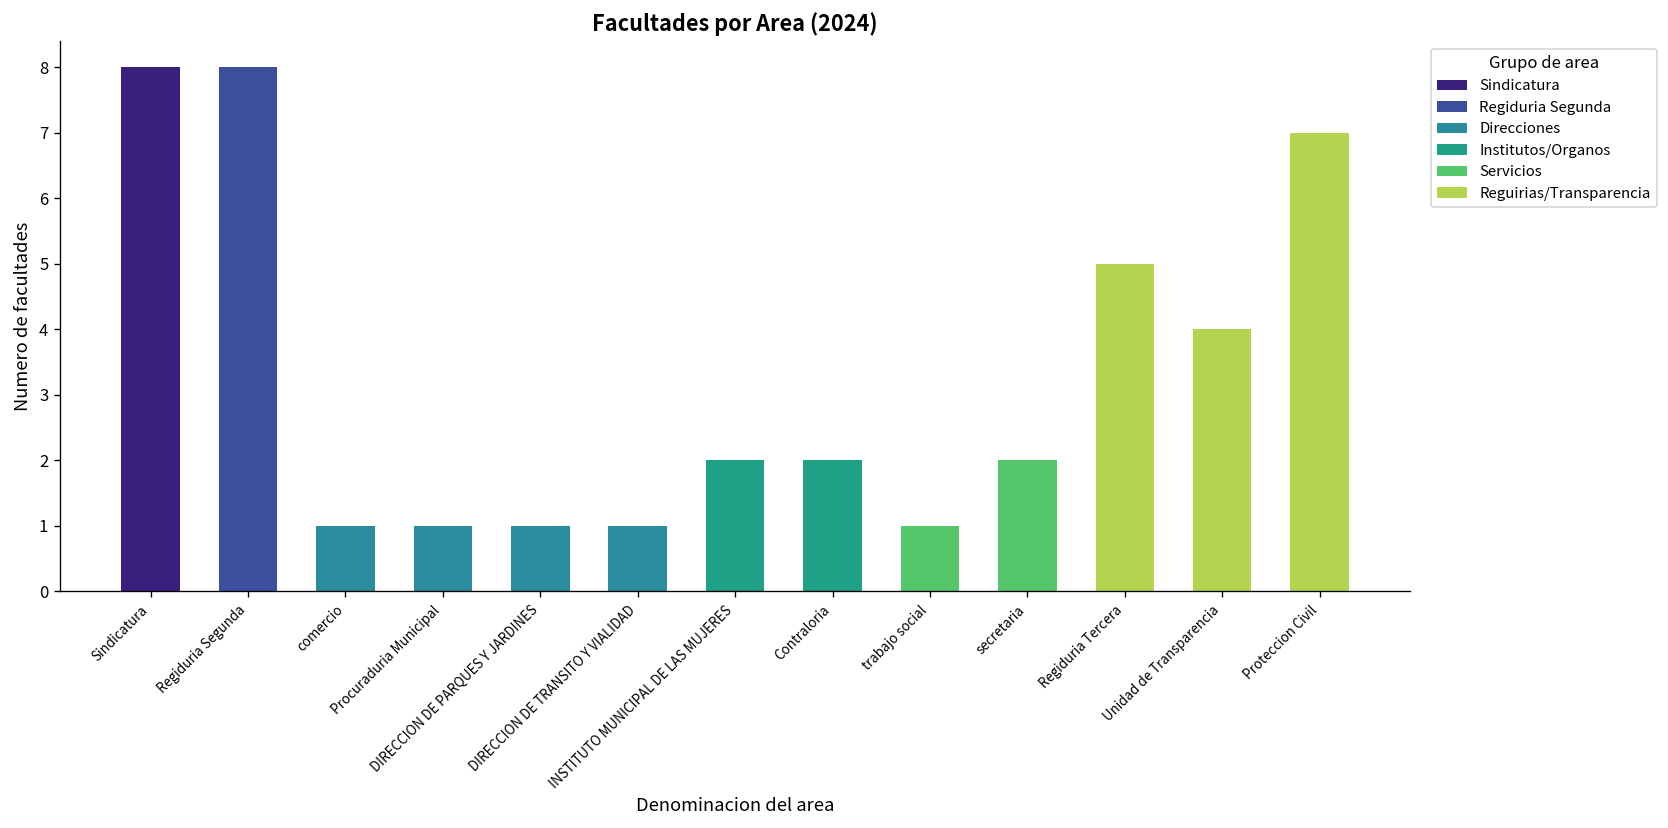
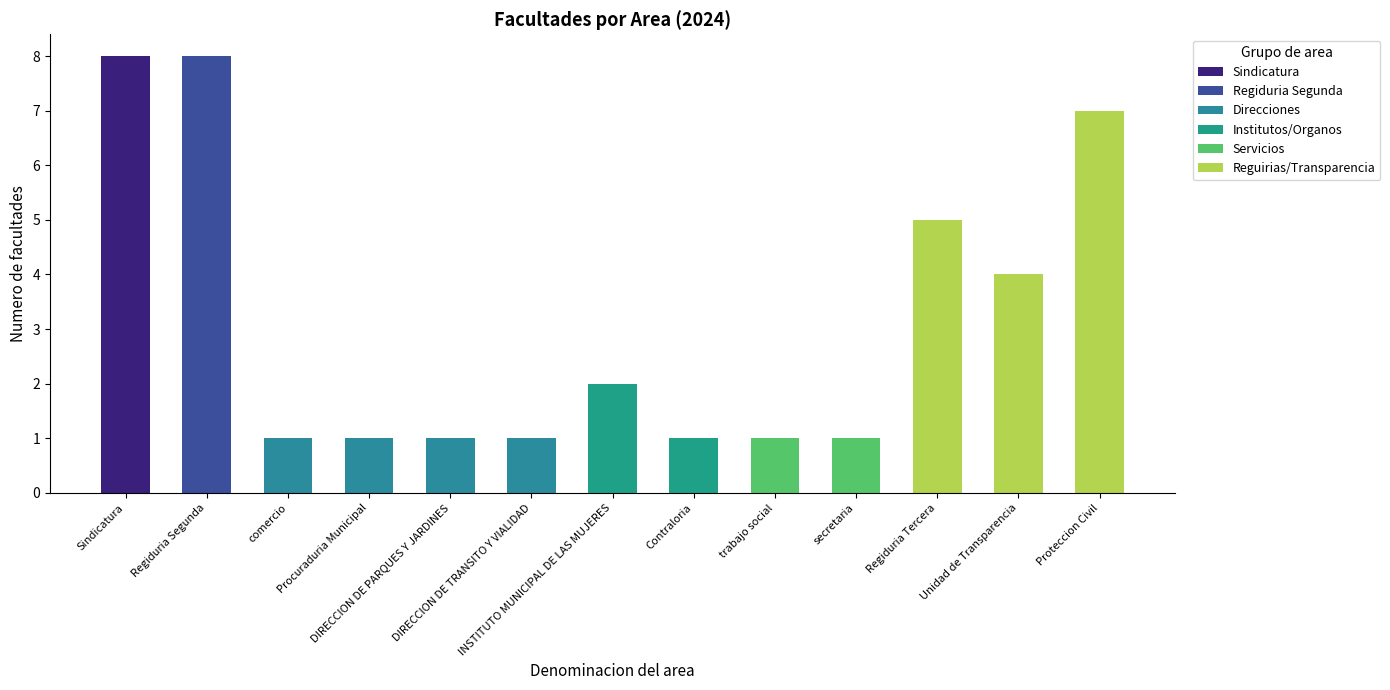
  {
    "Sindicatura": 8,
    "Regiduria Segunda": 8,
    "comercio": 1,
    "Procuraduria Municipal": 1,
    "DIRECCION DE PARQUES Y JARDINES": 1,
    "DIRECCION DE TRANSITO Y VIALIDAD": 1,
    "INSTITUTO MUNICIPAL DE LAS MUJERES": 2,
-   "Contraloria": 2,
+   "Contraloria": 1,
    "trabajo social": 1,
-   "secretaria": 2,
+   "secretaria": 1,
    "Regiduria Tercera": 5,
    "Unidad de Transparencia": 4,
    "Proteccion Civil": 7
  }
